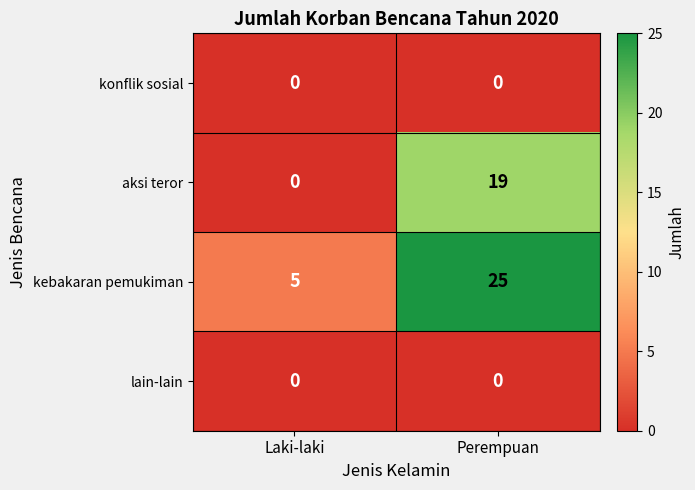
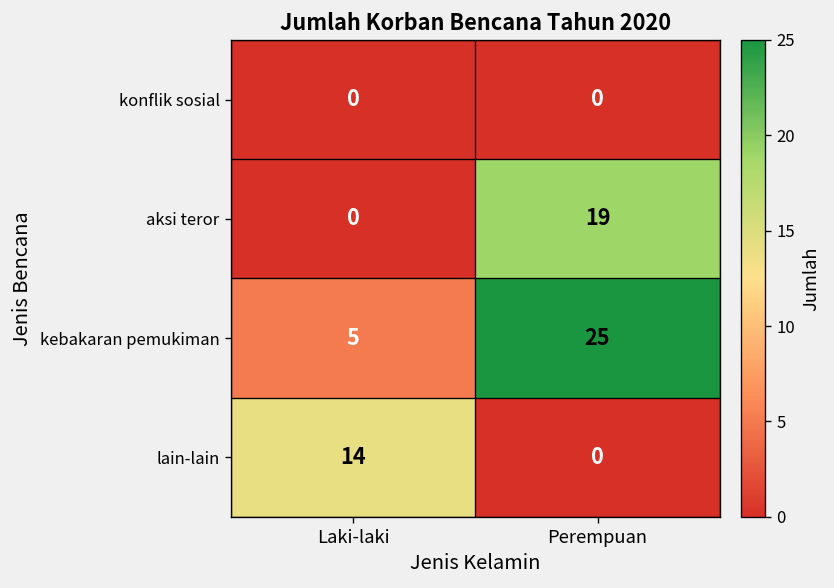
  {
    "konflik sosial": {
      "Laki-laki": 0,
      "Perempuan": 0
    },
    "aksi teror": {
      "Laki-laki": 0,
      "Perempuan": 19
    },
    "kebakaran pemukiman": {
      "Laki-laki": 5,
      "Perempuan": 25
    },
    "lain-lain": {
-     "Laki-laki": 0,
+     "Laki-laki": 14,
      "Perempuan": 0
    }
  }
